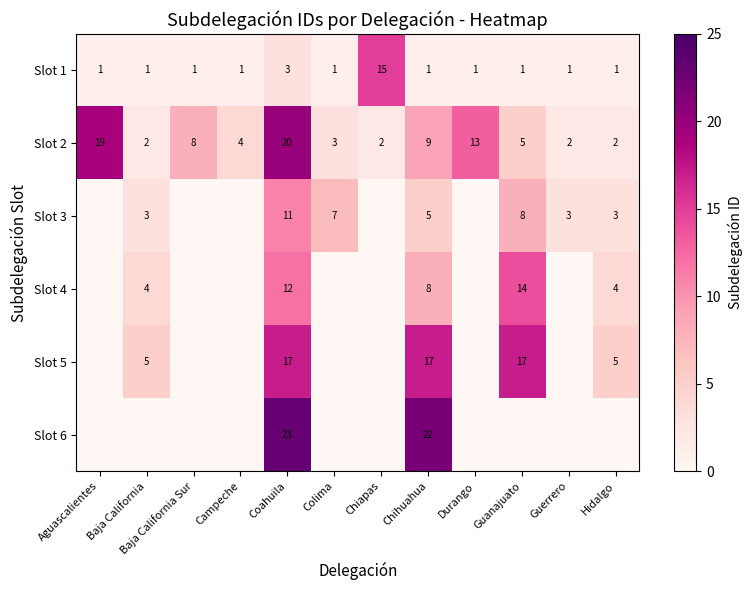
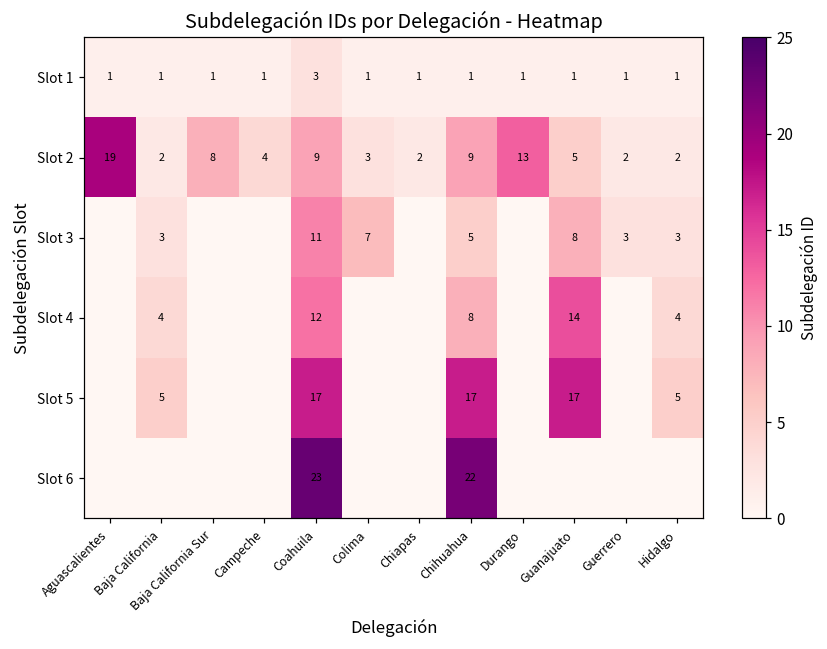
  {
    "Slot 1": {
      "Aguascalientes": 1,
      "Baja California": 1,
      "Baja California Sur": 1,
      "Campeche": 1,
      "Coahuila": 3,
      "Colima": 1,
-     "Chiapas": 15,
+     "Chiapas": 1,
      "Chihuahua": 1,
      "Durango": 1,
      "Guanajuato": 1,
      "Guerrero": 1,
      "Hidalgo": 1
    },
    "Slot 2": {
      "Aguascalientes": 19,
      "Baja California": 2,
      "Baja California Sur": 8,
      "Campeche": 4,
-     "Coahuila": 20,
+     "Coahuila": 9,
      "Colima": 3,
      "Chiapas": 2,
      "Chihuahua": 9,
      "Durango": 13,
      "Guanajuato": 5,
      "Guerrero": 2,
      "Hidalgo": 2
    },
    "Slot 3": {
      "Baja California": 3,
      "Coahuila": 11,
      "Colima": 7,
      "Chihuahua": 5,
      "Guanajuato": 8,
      "Guerrero": 3,
      "Hidalgo": 3
    },
    "Slot 4": {
      "Baja California": 4,
      "Coahuila": 12,
      "Chihuahua": 8,
      "Guanajuato": 14,
      "Hidalgo": 4
    },
    "Slot 5": {
      "Baja California": 5,
      "Coahuila": 17,
      "Chihuahua": 17,
      "Guanajuato": 17,
      "Hidalgo": 5
    },
    "Slot 6": {
      "Coahuila": 23,
      "Chihuahua": 22
    }
  }
